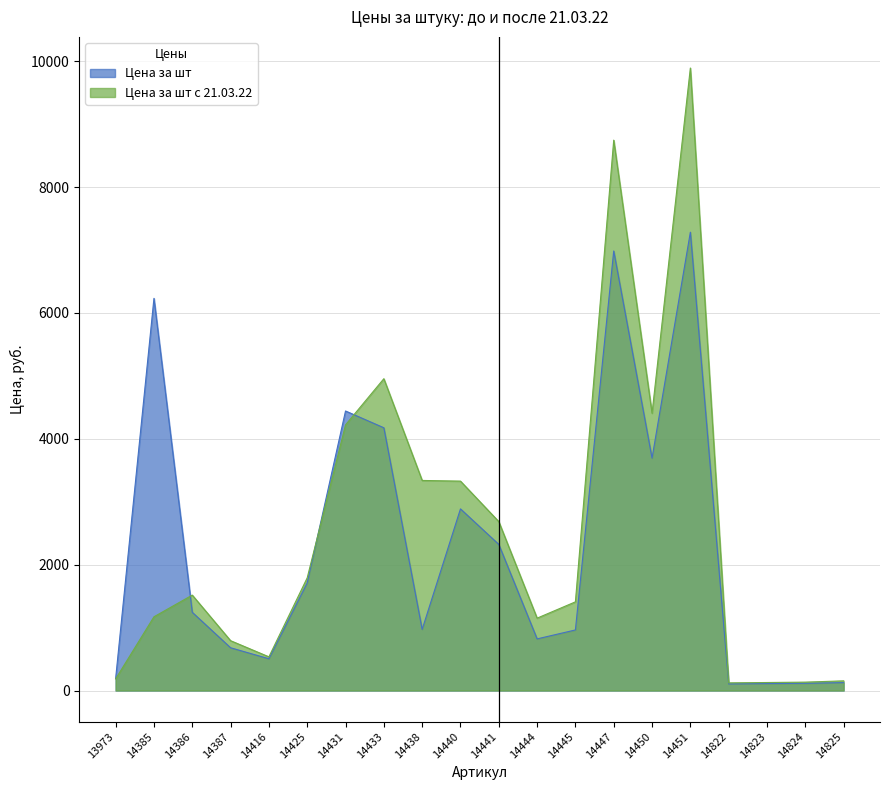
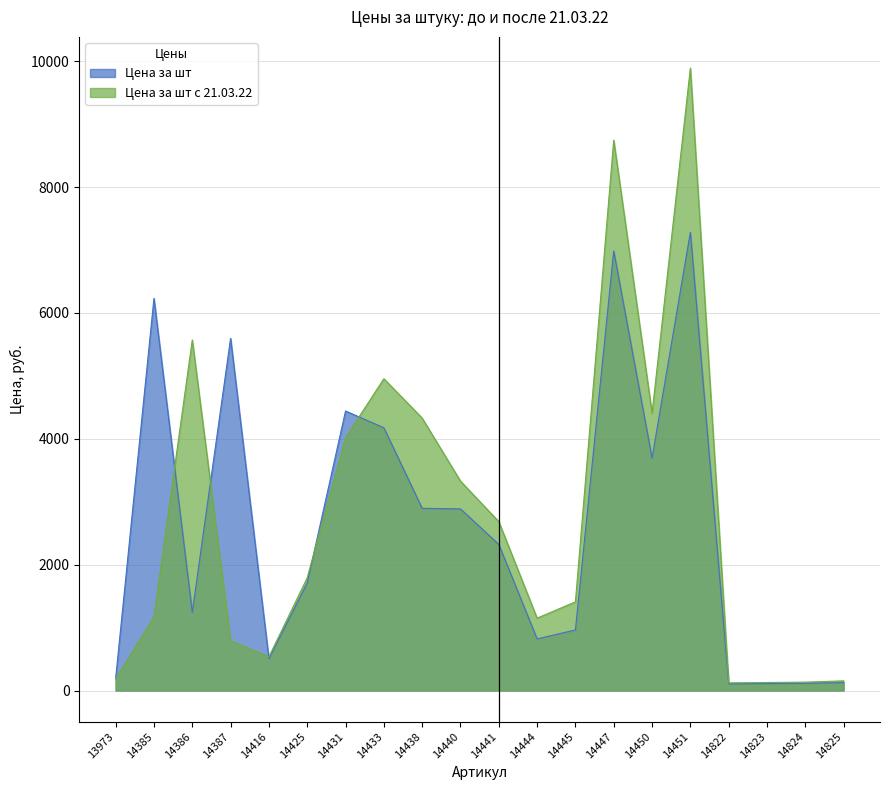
  {
    "Цена за шт": {
      "14385": 6200,
      "14386": 1200,
-     "14387": 700,
+     "14387": 5600,
      "14425": 1700,
      "14431": 4400,
      "14433": 4200,
-     "14438": 1000,
+     "14438": 2900,
      "14440": 2900,
      "14441": 2300,
      "14444": 800,
      "14445": 1000,
      "14447": 7000,
      "14450": 3700,
      "14451": 7300
    },
    "Цена за шт с 21.03.22": {
      "14385": 1200,
-     "14386": 1500,
+     "14386": 5600,
      "14387": 800,
      "14425": 1800,
-     "14431": 4200,
+     "14431": 4000,
      "14433": 5000,
-     "14438": 3300,
+     "14438": 4300,
      "14440": 3300,
      "14441": 2700,
      "14444": 1200,
      "14445": 1400,
      "14447": 8700,
      "14450": 4400,
      "14451": 9900
    }
  }
